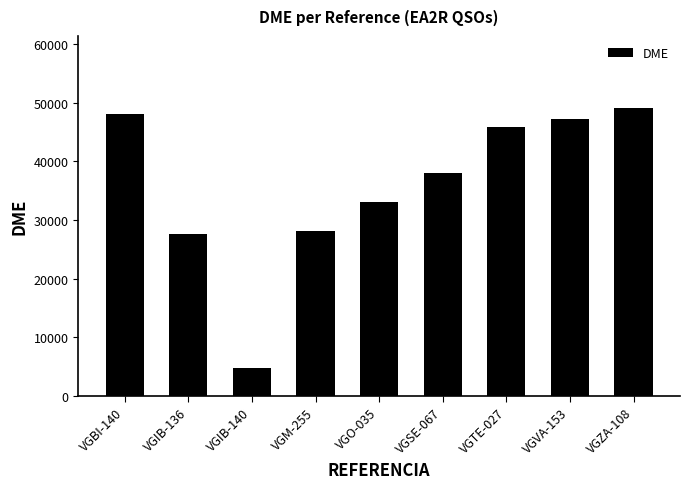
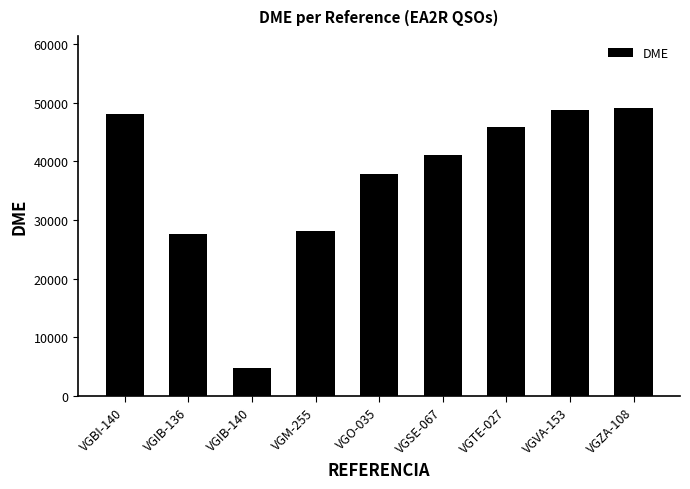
  {
    "VGBI-140": 48000,
    "VGIB-136": 28000,
    "VGIB-140": 5000,
    "VGM-255": 28000,
-   "VGO-035": 33000,
-   "VGSE-067": 38000,
+   "VGO-035": 38000,
+   "VGSE-067": 41000,
    "VGTE-027": 46000,
-   "VGVA-153": 47000,
+   "VGVA-153": 49000,
    "VGZA-108": 49000
  }
